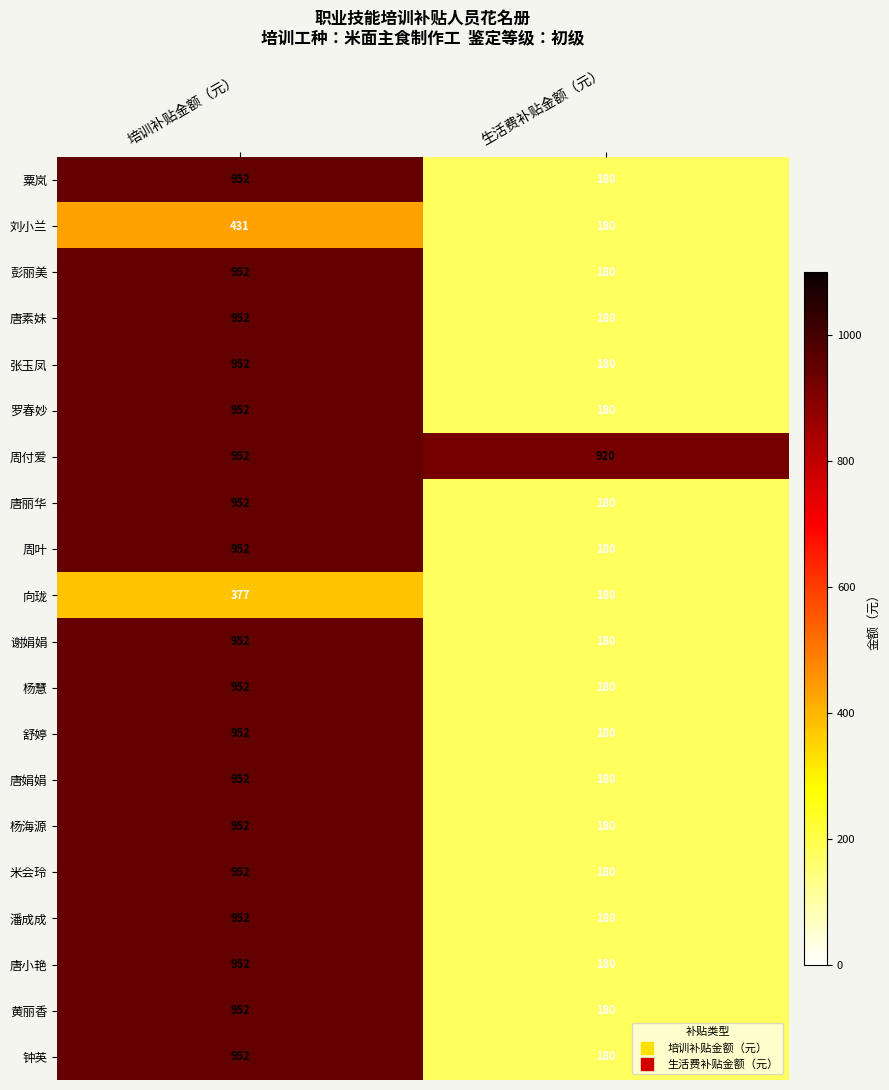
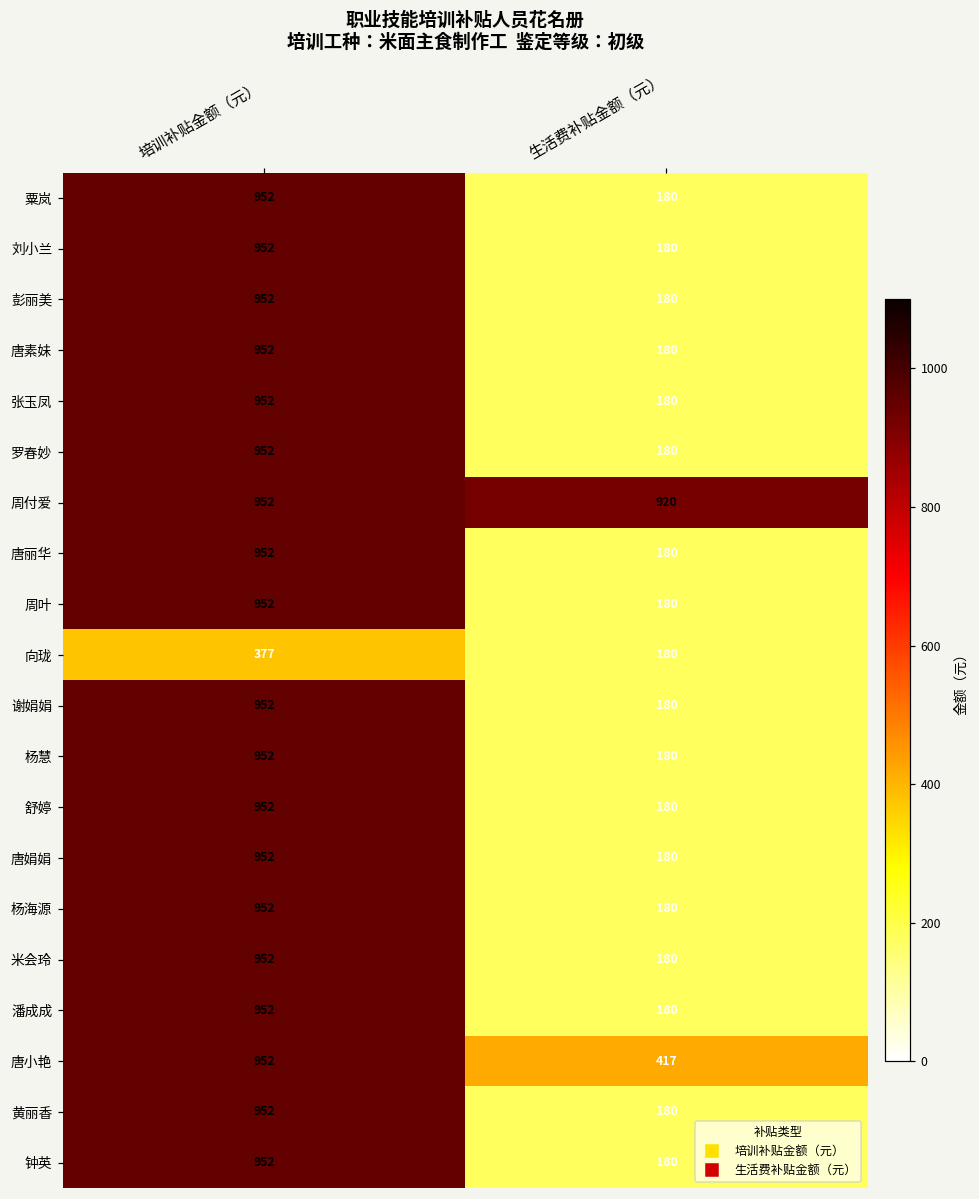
  {
    "粟岚": {
      "培训补贴金额（元）": 952,
      "生活费补贴金额（元）": 180
    },
    "刘小兰": {
-     "培训补贴金额（元）": 431,
+     "培训补贴金额（元）": 952,
      "生活费补贴金额（元）": 180
    },
    "彭丽美": {
      "培训补贴金额（元）": 952,
      "生活费补贴金额（元）": 180
    },
    "唐素妹": {
      "培训补贴金额（元）": 952,
      "生活费补贴金额（元）": 180
    },
    "张玉凤": {
      "培训补贴金额（元）": 952,
      "生活费补贴金额（元）": 180
    },
    "罗春妙": {
      "培训补贴金额（元）": 952,
      "生活费补贴金额（元）": 180
    },
    "周付爱": {
      "培训补贴金额（元）": 952,
      "生活费补贴金额（元）": 920
    },
    "唐丽华": {
      "培训补贴金额（元）": 952,
      "生活费补贴金额（元）": 180
    },
    "周叶": {
      "培训补贴金额（元）": 952,
      "生活费补贴金额（元）": 180
    },
    "向珑": {
      "培训补贴金额（元）": 377,
      "生活费补贴金额（元）": 180
    },
    "谢娟娟": {
      "培训补贴金额（元）": 952,
      "生活费补贴金额（元）": 180
    },
    "杨慧": {
      "培训补贴金额（元）": 952,
      "生活费补贴金额（元）": 180
    },
    "舒婷": {
      "培训补贴金额（元）": 952,
      "生活费补贴金额（元）": 180
    },
    "唐娟娟": {
      "培训补贴金额（元）": 952,
      "生活费补贴金额（元）": 180
    },
    "杨海源": {
      "培训补贴金额（元）": 952,
      "生活费补贴金额（元）": 180
    },
    "米会玲": {
      "培训补贴金额（元）": 952,
      "生活费补贴金额（元）": 180
    },
    "潘成成": {
      "培训补贴金额（元）": 952,
      "生活费补贴金额（元）": 180
    },
    "唐小艳": {
      "培训补贴金额（元）": 952,
-     "生活费补贴金额（元）": 180
+     "生活费补贴金额（元）": 417
    },
    "黄丽香": {
      "培训补贴金额（元）": 952,
      "生活费补贴金额（元）": 180
    },
    "钟英": {
      "培训补贴金额（元）": 952,
      "生活费补贴金额（元）": 180
    }
  }
